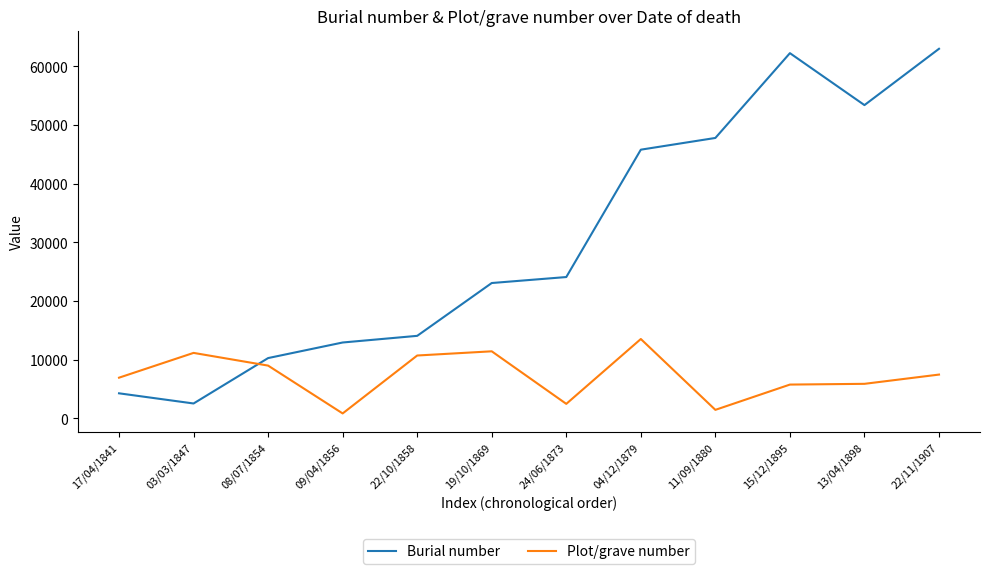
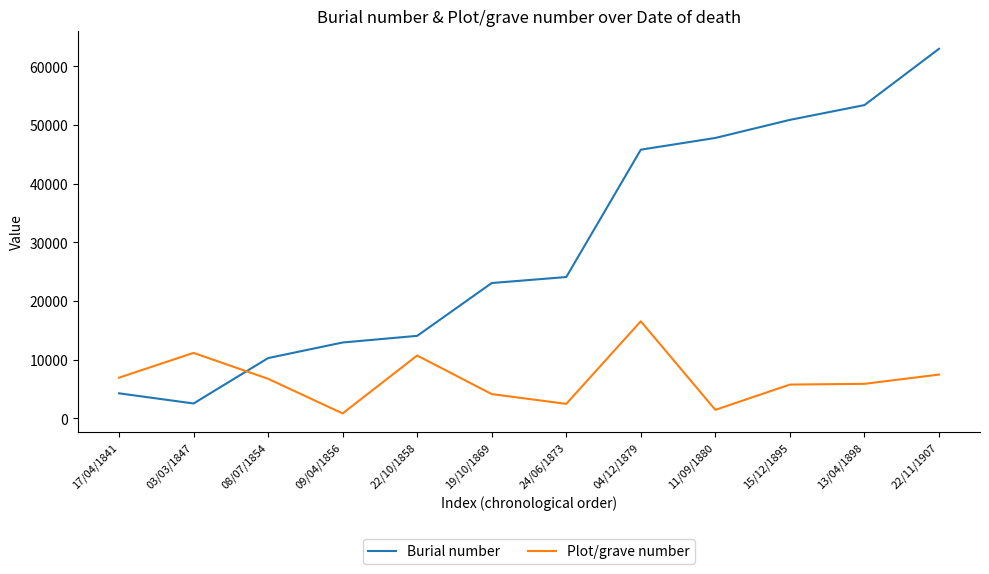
  {
    "Burial number": {
      "17/04/1841": 4000,
      "03/03/1847": 3000,
      "08/07/1854": 10000,
      "09/04/1856": 13000,
      "22/10/1858": 14000,
      "19/10/1869": 23000,
      "24/06/1873": 24000,
      "04/12/1879": 46000,
      "11/09/1880": 48000,
-     "15/12/1895": 62000,
+     "15/12/1895": 51000,
      "13/04/1898": 53000,
      "22/11/1907": 63000
    },
    "Plot/grave number": {
      "17/04/1841": 7000,
      "03/03/1847": 11000,
-     "08/07/1854": 9000,
+     "08/07/1854": 7000,
      "09/04/1856": 1000,
      "22/10/1858": 11000,
-     "19/10/1869": 11000,
+     "19/10/1869": 4000,
      "24/06/1873": 2000,
-     "04/12/1879": 14000,
+     "04/12/1879": 17000,
      "11/09/1880": 1000,
      "15/12/1895": 6000,
      "13/04/1898": 6000,
      "22/11/1907": 7000
    }
  }
